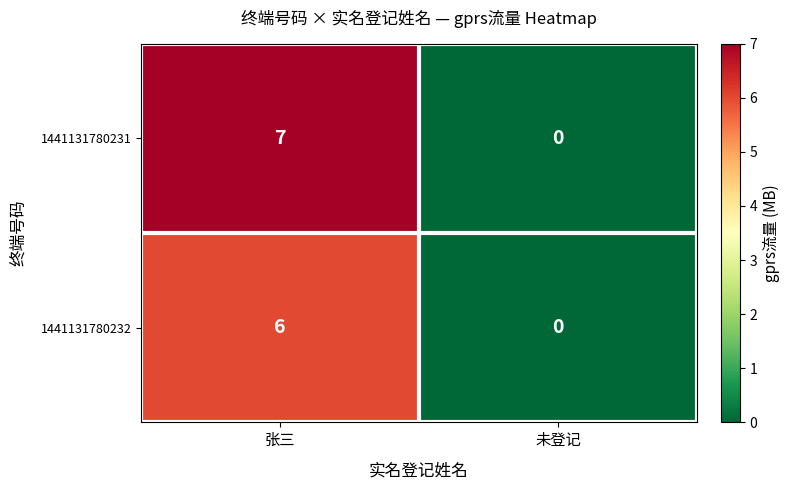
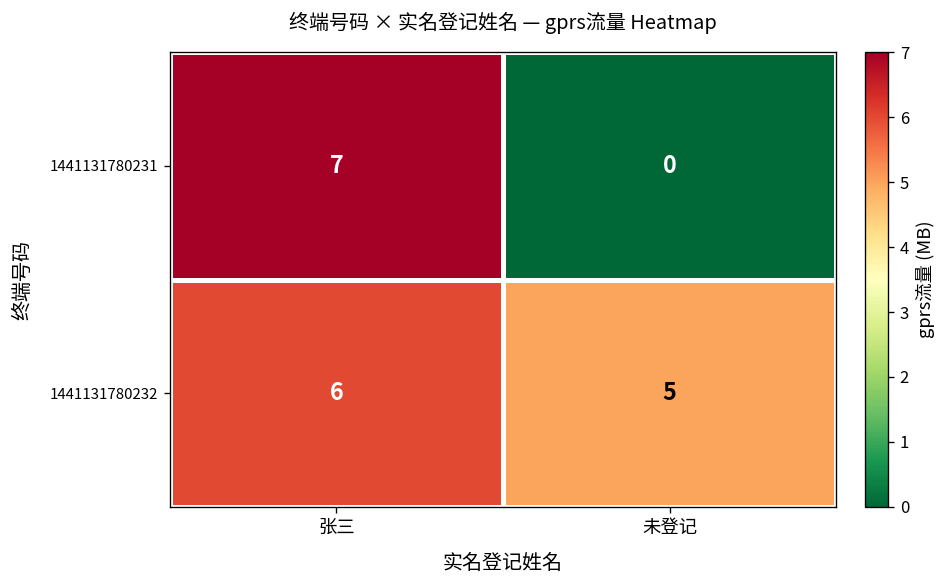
  {
    "1441131780231": {
      "张三": 7,
      "未登记": 0
    },
    "1441131780232": {
      "张三": 6,
-     "未登记": 0
+     "未登记": 5
    }
  }
